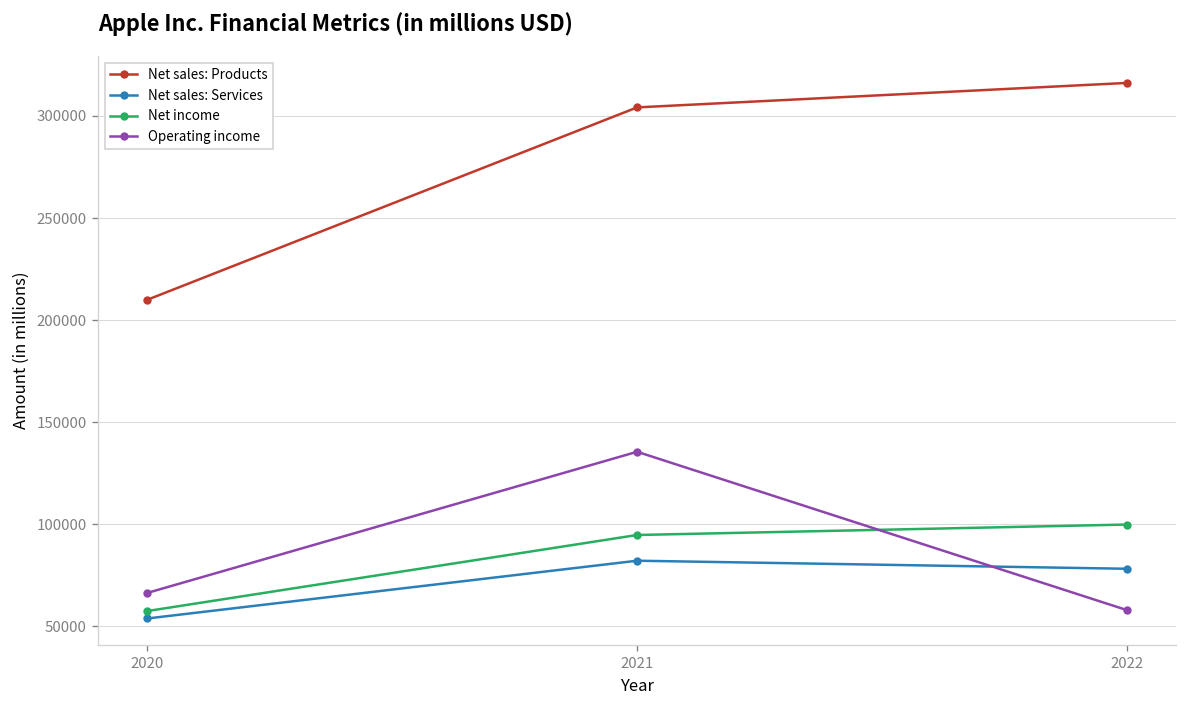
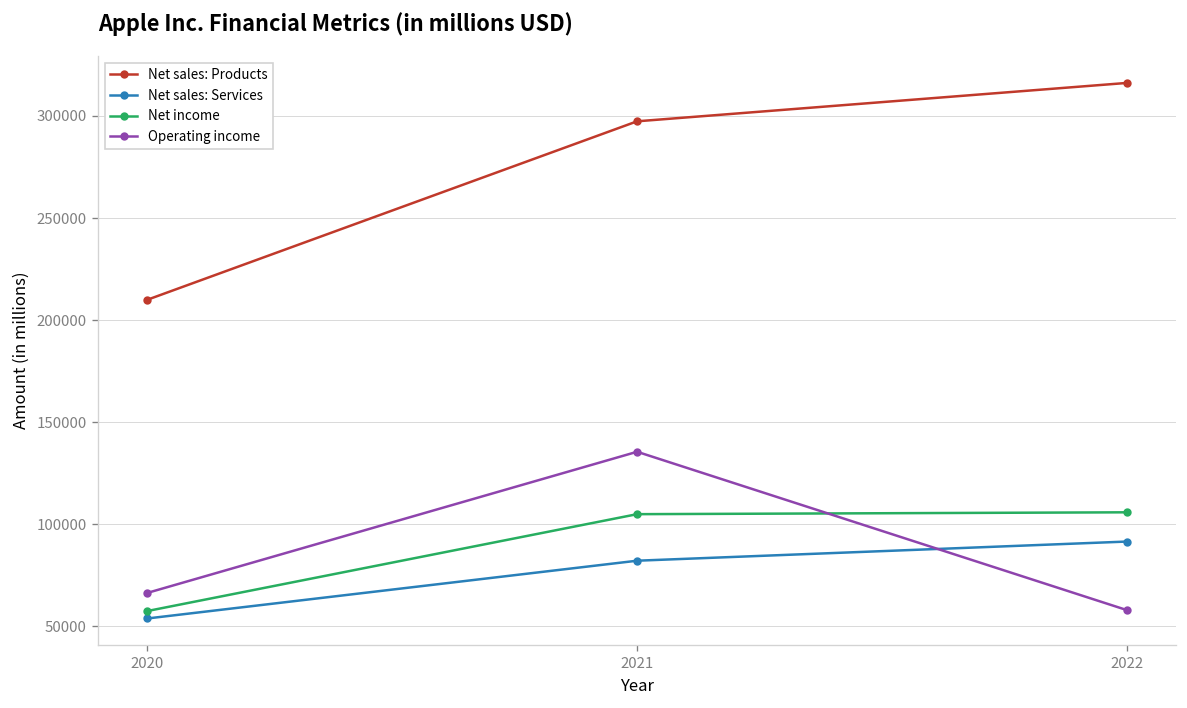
  {
    "Net sales: Products": {
      "2020": 210000,
-     "2021": 304000,
+     "2021": 297000,
      "2022": 316000
    },
    "Net sales: Services": {
      "2020": 54000,
      "2021": 82000,
-     "2022": 78000
+     "2022": 91000
    },
    "Net income": {
      "2020": 57000,
-     "2021": 95000,
-     "2022": 100000
+     "2021": 105000,
+     "2022": 106000
    },
    "Operating income": {
      "2020": 66000,
      "2021": 135000,
      "2022": 58000
    }
  }
